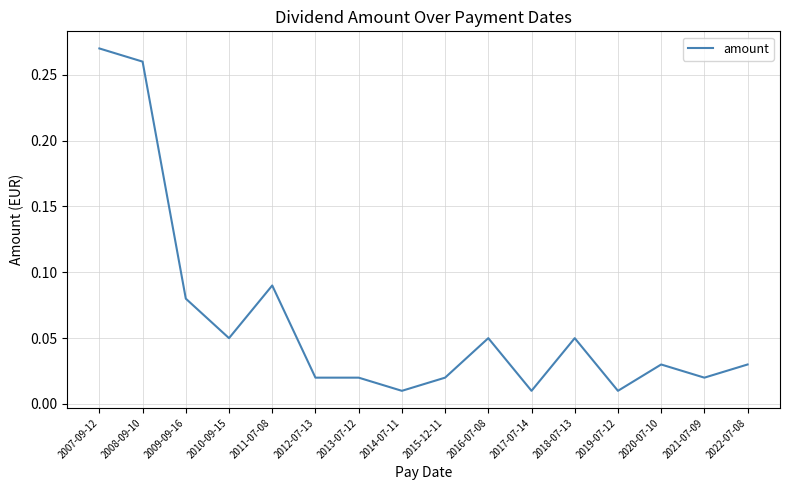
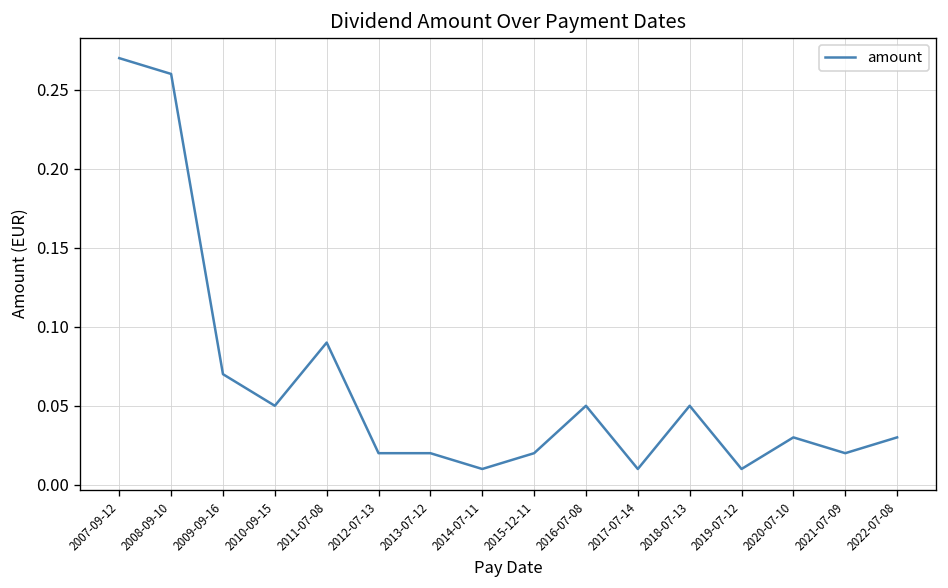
  {
    "2007-09-12": 0.27,
    "2008-09-10": 0.26,
-   "2009-09-16": 0.08,
+   "2009-09-16": 0.07,
    "2010-09-15": 0.05,
    "2011-07-08": 0.09,
    "2012-07-13": 0.02,
    "2013-07-12": 0.02,
    "2014-07-11": 0.01,
    "2015-12-11": 0.02,
    "2016-07-08": 0.05,
    "2017-07-14": 0.01,
    "2018-07-13": 0.05,
    "2019-07-12": 0.01,
    "2020-07-10": 0.03,
    "2021-07-09": 0.02,
    "2022-07-08": 0.03
  }
